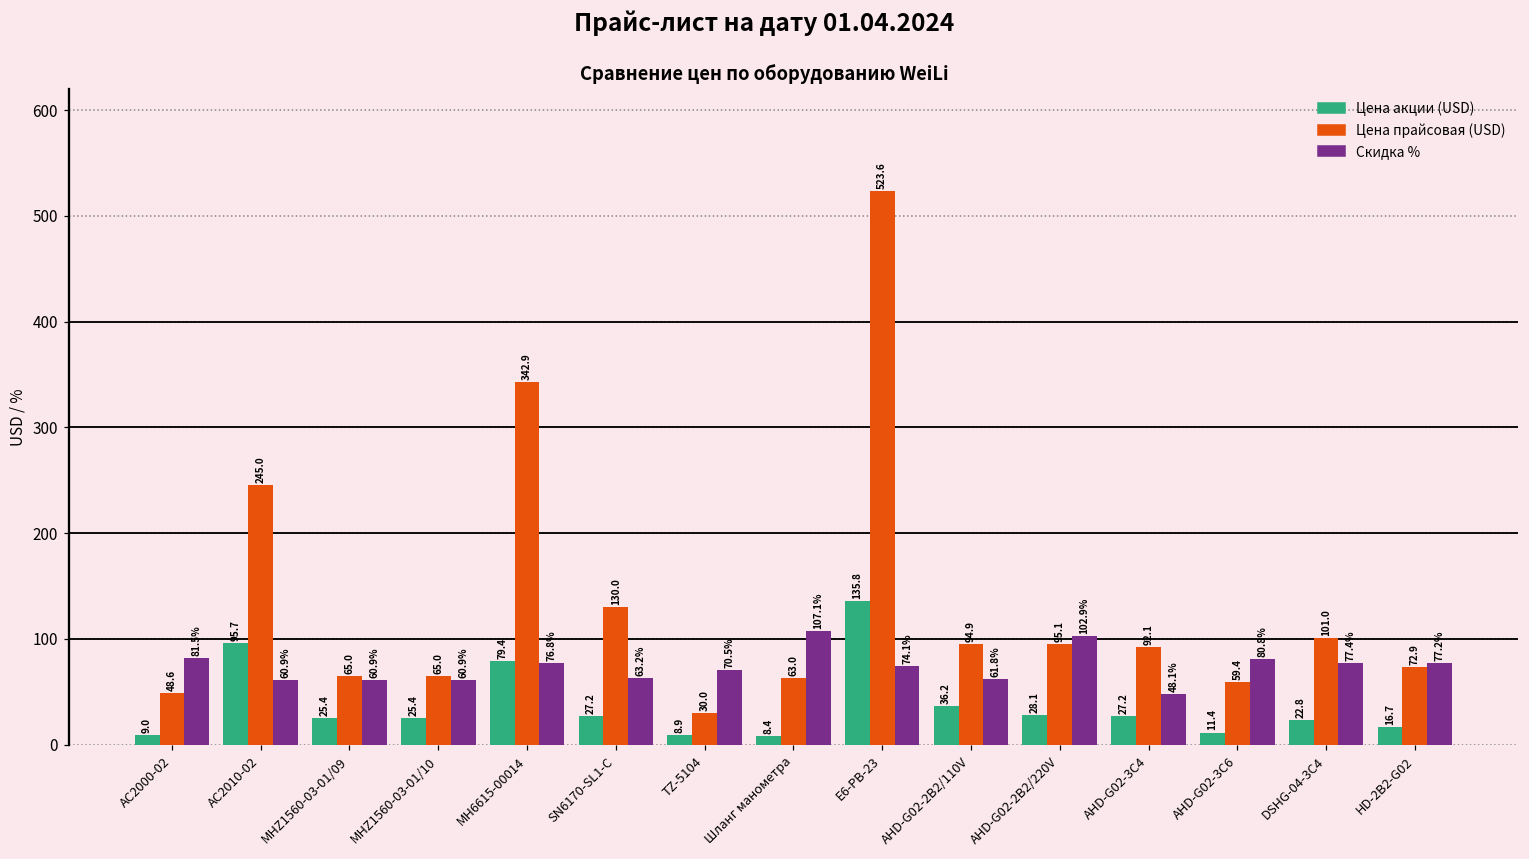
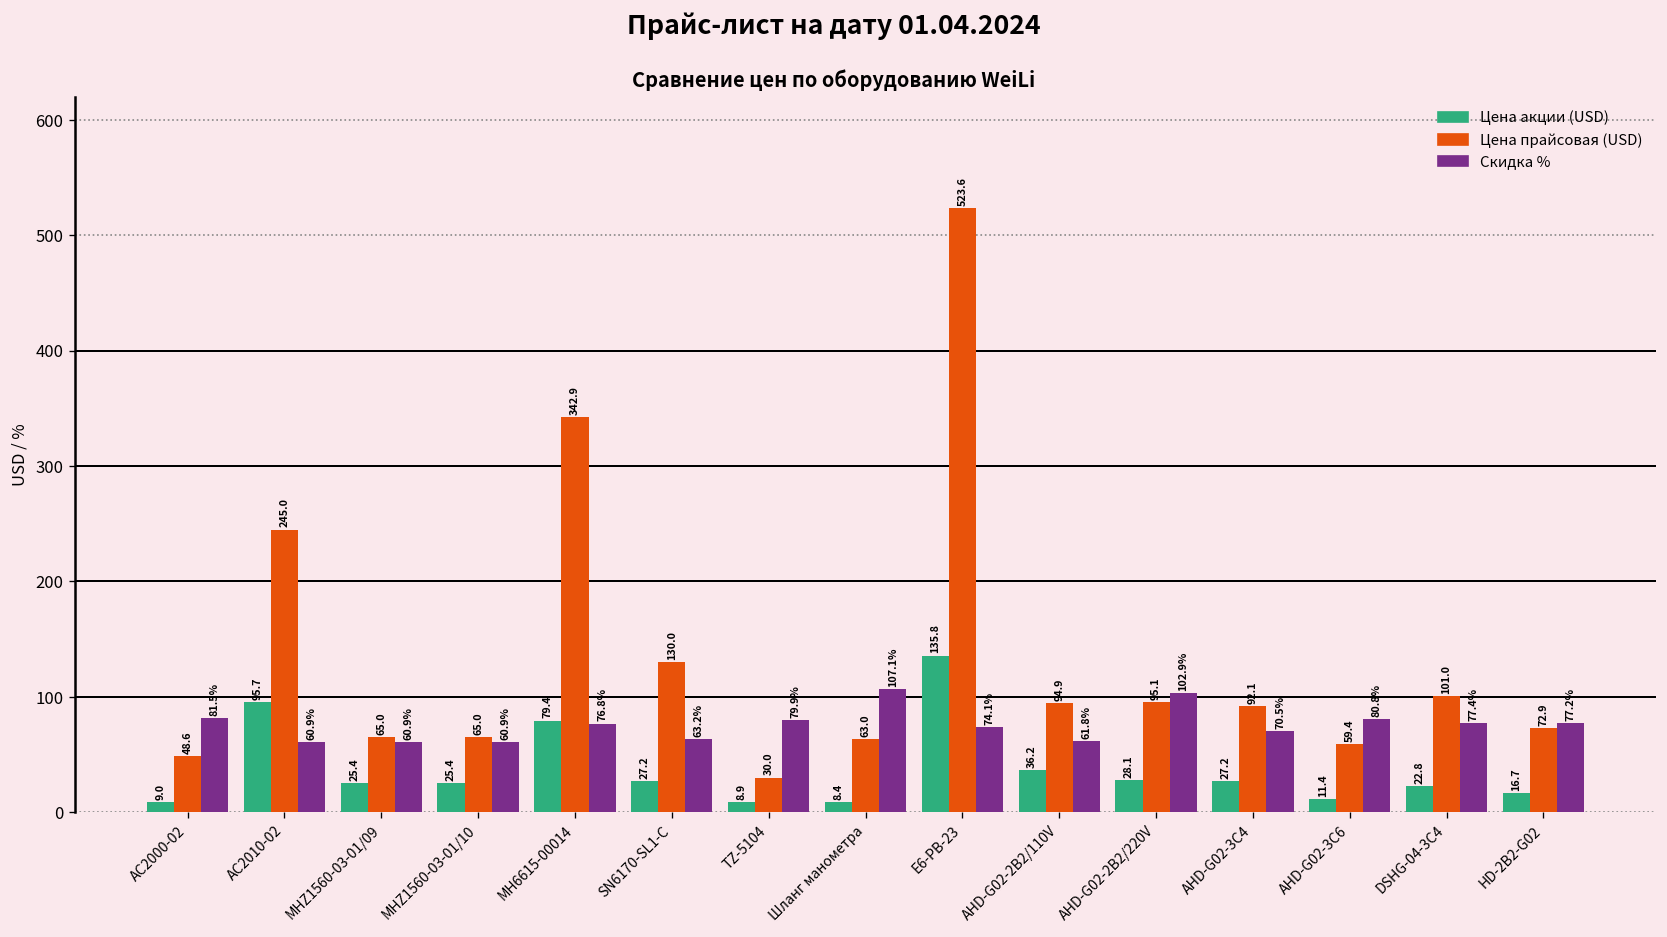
  {
    "Скидка %": {
      "AC2000-02": "81.5%",
      "AC2010-02": "60.9%",
      "MHZ1560-03-01/09": "60.9%",
      "MHZ1560-03-01/10": "60.9%",
      "MH6615-00014": "76.8%",
      "SN6170-SL1-C": "63.2%",
-     "TZ-5104": "70.5%",
+     "TZ-5104": "79.9%",
      "Шланг манометра": "107.1%",
      "E6-PB-23": "74.1%",
      "AHD-G02-2B2/110V": "61.8%",
      "AHD-G02-2B2/220V": "102.9%",
-     "AHD-G02-3C4": "48.1%",
+     "AHD-G02-3C4": "70.5%",
      "AHD-G02-3C6": "80.8%",
      "DSHG-04-3C4": "77.4%",
      "HD-2B2-G02": "77.2%"
    }
  }
